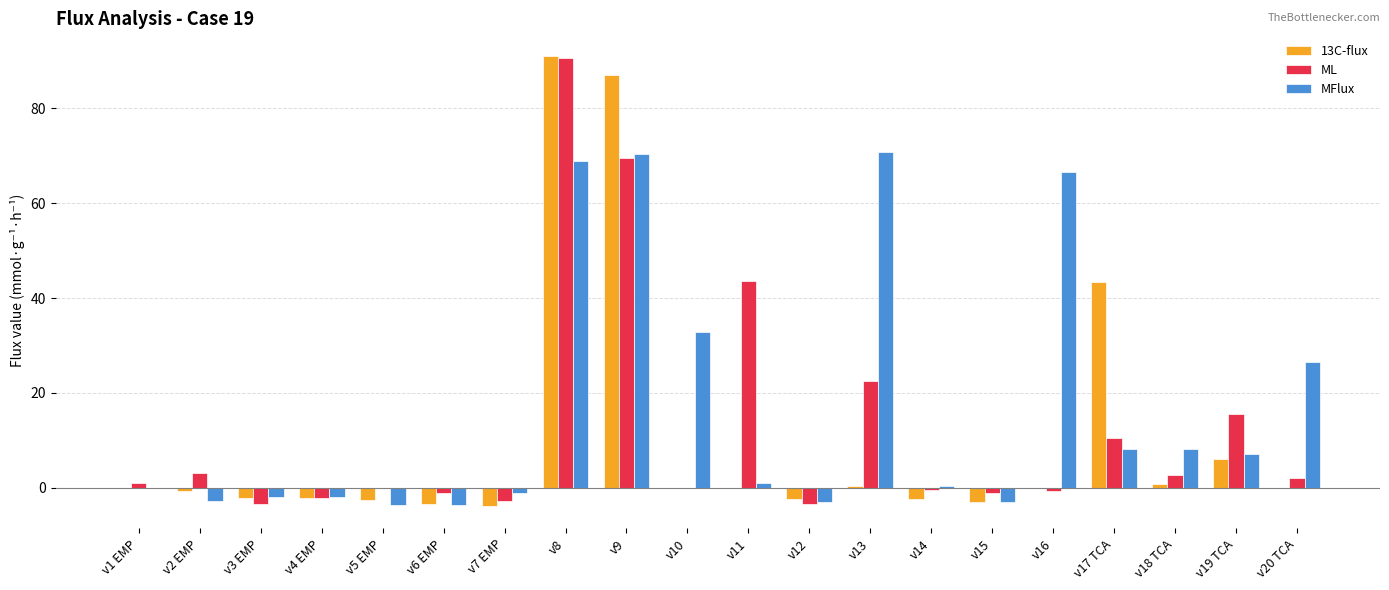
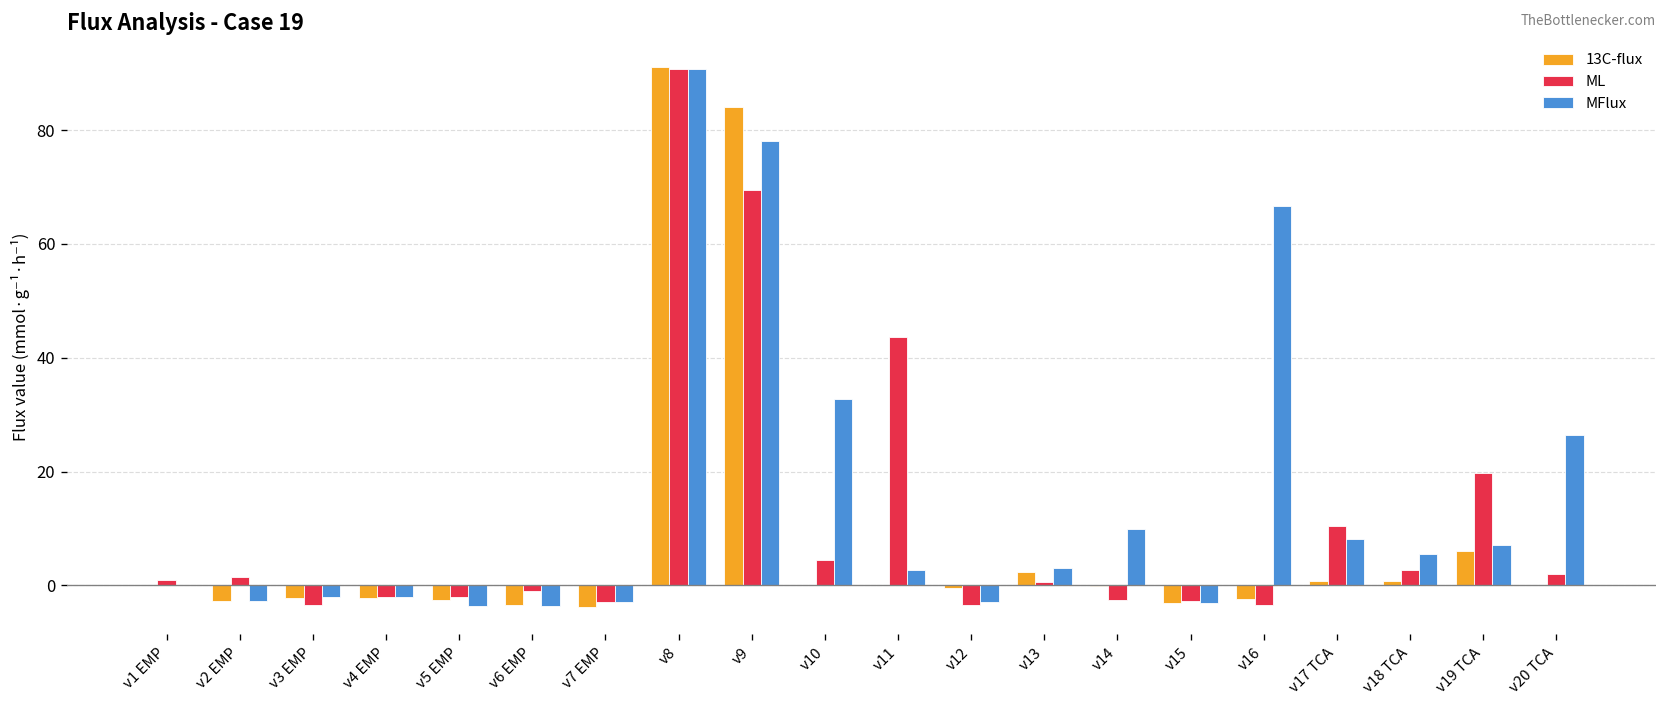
  {
    "13C-flux": {
      "v1 EMP": 0,
-     "v2 EMP": -1,
+     "v2 EMP": -3,
      "v3 EMP": -2,
      "v4 EMP": -2,
      "v5 EMP": -3,
      "v6 EMP": -3,
      "v7 EMP": -4,
      "v8": 91,
-     "v9": 87,
+     "v9": 84,
      "v10": 0,
      "v11": 0,
-     "v12": -2,
-     "v13": 0,
-     "v14": -2,
+     "v12": 0,
+     "v13": 2,
+     "v14": 0,
      "v15": -3,
-     "v16": 0,
-     "v17 TCA": 43,
+     "v16": -2,
+     "v17 TCA": 1,
      "v18 TCA": 1,
      "v19 TCA": 6,
      "v20 TCA": 0
    },
    "ML": {
      "v1 EMP": 1,
-     "v2 EMP": 3,
+     "v2 EMP": 1,
      "v3 EMP": -3,
      "v4 EMP": -2,
-     "v5 EMP": 0,
+     "v5 EMP": -2,
      "v6 EMP": -1,
      "v7 EMP": -3,
      "v8": 91,
      "v9": 70,
-     "v10": 0,
+     "v10": 4,
      "v11": 44,
      "v12": -3,
-     "v13": 22,
-     "v14": -1,
-     "v15": -1,
-     "v16": -1,
+     "v13": 1,
+     "v14": -3,
+     "v15": -3,
+     "v16": -3,
      "v17 TCA": 10,
      "v18 TCA": 3,
-     "v19 TCA": 16,
+     "v19 TCA": 20,
      "v20 TCA": 2
    },
    "MFlux": {
      "v1 EMP": 0,
      "v2 EMP": -3,
      "v3 EMP": -2,
      "v4 EMP": -2,
      "v5 EMP": -4,
      "v6 EMP": -4,
-     "v7 EMP": -1,
-     "v8": 69,
-     "v9": 70,
+     "v7 EMP": -3,
+     "v8": 91,
+     "v9": 78,
      "v10": 33,
-     "v11": 1,
+     "v11": 3,
      "v12": -3,
-     "v13": 71,
-     "v14": 0,
+     "v13": 3,
+     "v14": 10,
      "v15": -3,
      "v16": 67,
      "v17 TCA": 8,
-     "v18 TCA": 8,
+     "v18 TCA": 6,
      "v19 TCA": 7,
      "v20 TCA": 26
    }
  }
